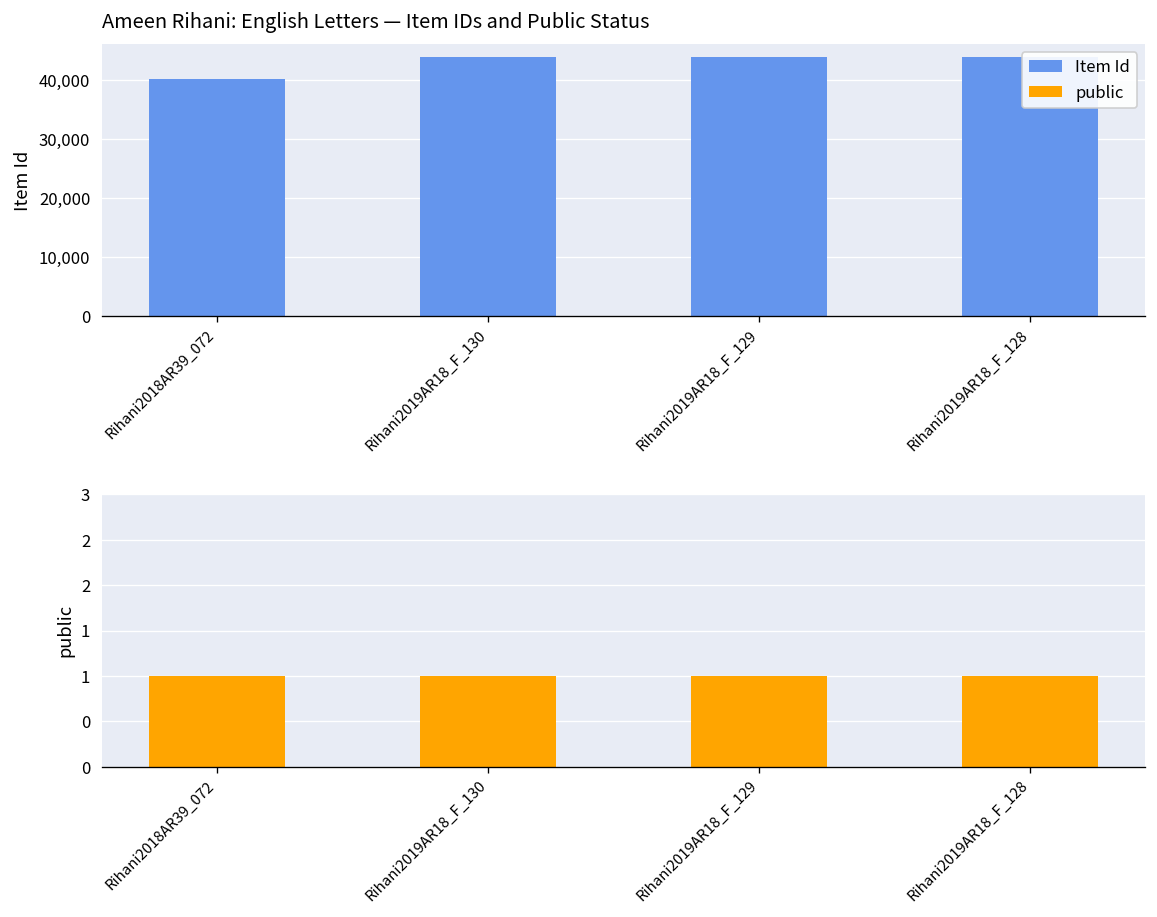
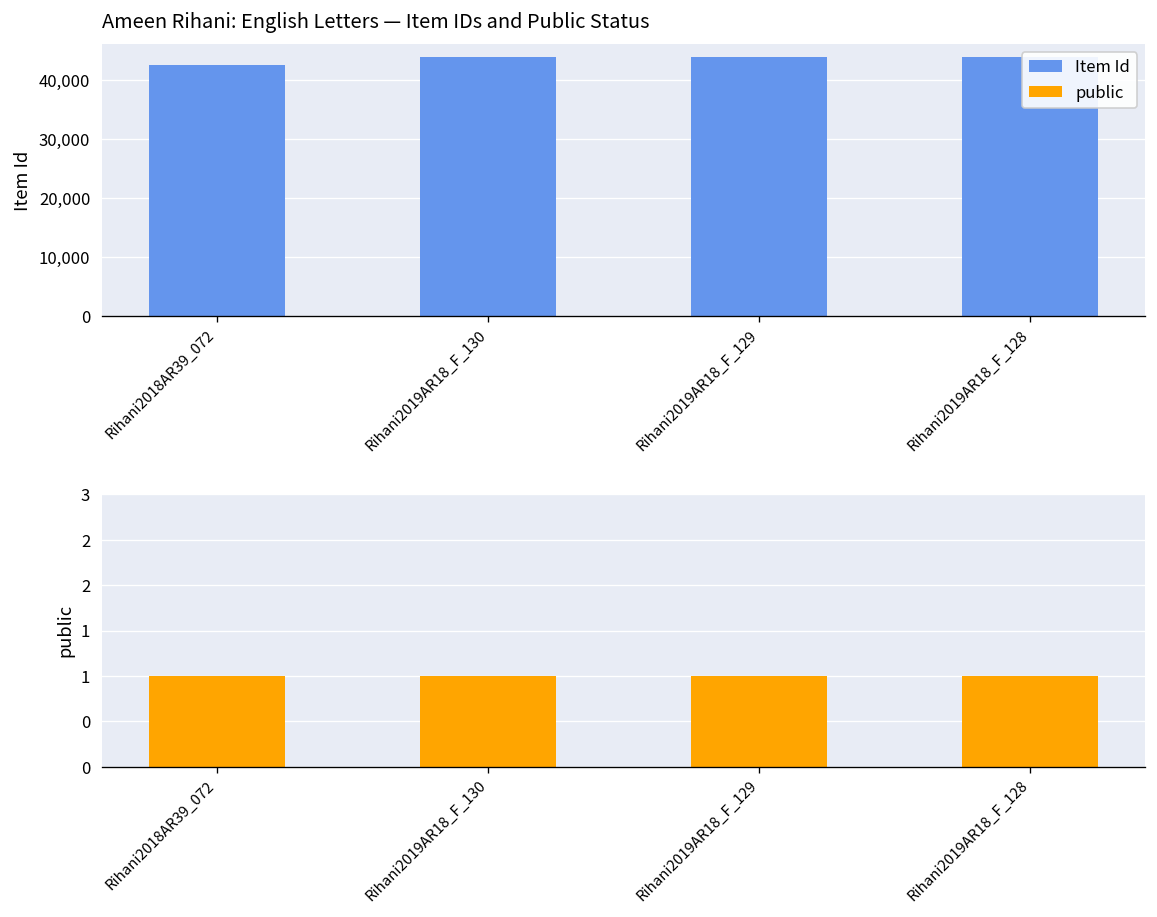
  {
    "Ameen Rihani: English Letters — Item IDs and Public Status": {
-     "Rihani2018AR39_072": "40,000",
+     "Rihani2018AR39_072": "42,000",
      "Rihani2019AR18_F_130": "44,000",
      "Rihani2019AR18_F_129": "44,000"
    }
  }
